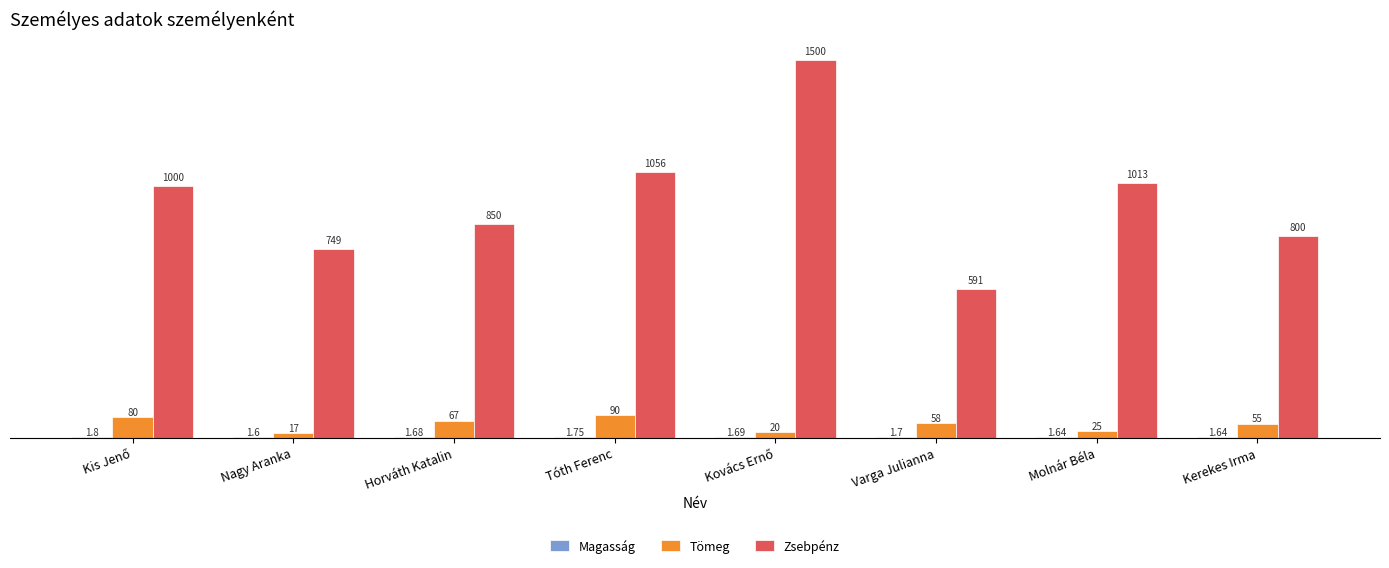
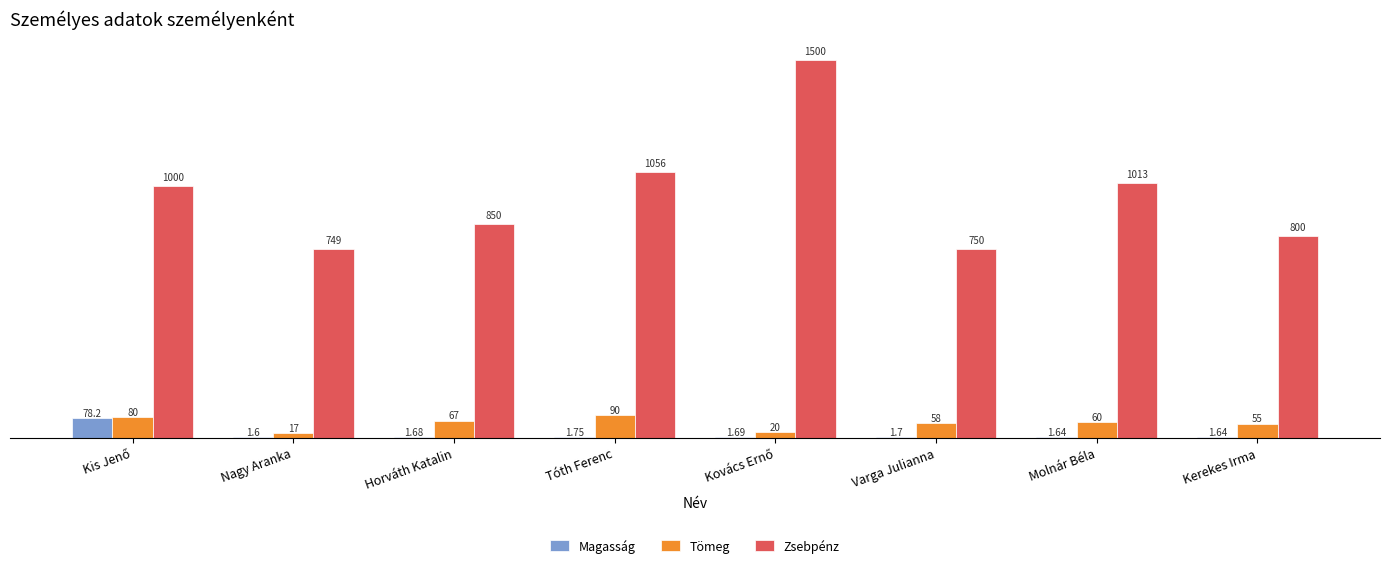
  {
    "Magasság": {
-     "Kis Jenő": 1.8,
+     "Kis Jenő": 78.2,
      "Nagy Aranka": 1.6,
      "Horváth Katalin": 1.68,
      "Tóth Ferenc": 1.75,
      "Kovács Ernő": 1.69,
      "Varga Julianna": 1.7,
      "Molnár Béla": 1.64,
      "Kerekes Irma": 1.64
    },
    "Tömeg": {
      "Kis Jenő": 80,
      "Nagy Aranka": 17,
      "Horváth Katalin": 67,
      "Tóth Ferenc": 90,
      "Kovács Ernő": 20,
      "Varga Julianna": 58,
-     "Molnár Béla": 25,
+     "Molnár Béla": 60,
      "Kerekes Irma": 55
    },
    "Zsebpénz": {
      "Kis Jenő": 1000,
      "Nagy Aranka": 749,
      "Horváth Katalin": 850,
      "Tóth Ferenc": 1056,
      "Kovács Ernő": 1500,
-     "Varga Julianna": 591,
+     "Varga Julianna": 750,
      "Molnár Béla": 1013,
      "Kerekes Irma": 800
    }
  }
